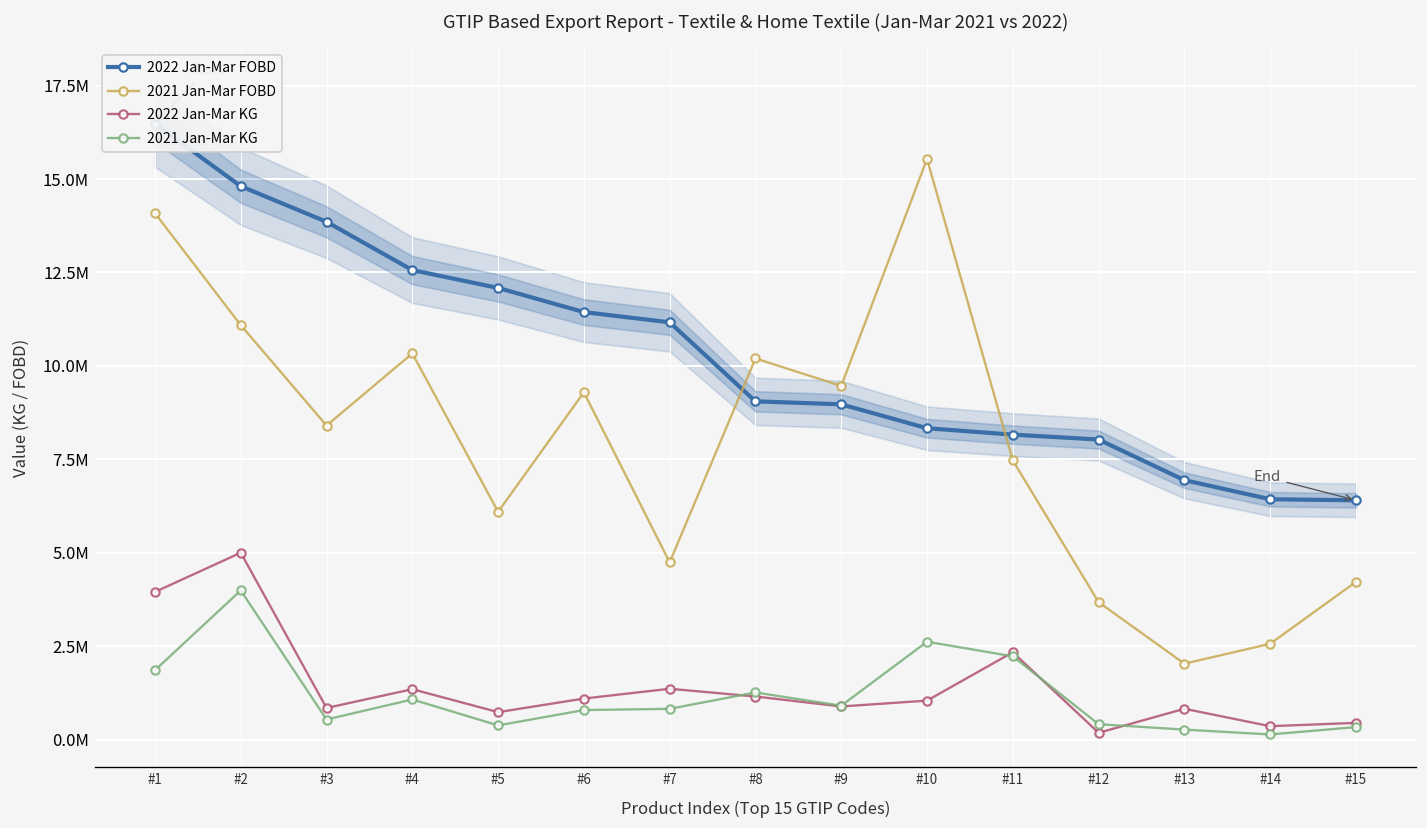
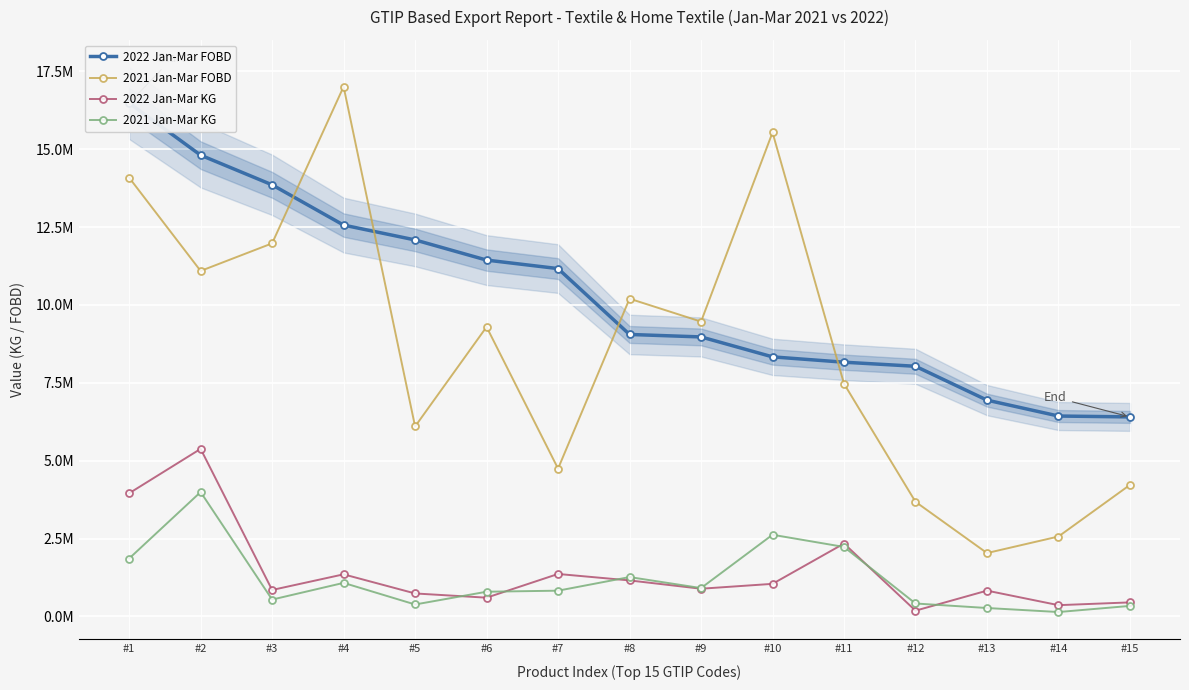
  {
    "2021 Jan-Mar FOBD": {
      "#1": 14100000,
      "#2": 11100000,
-     "#3": 8400000,
-     "#4": 10300000,
+     "#3": 12000000,
+     "#4": 17000000,
      "#5": 6100000,
      "#6": 9300000,
      "#7": 4700000,
      "#8": 10200000,
      "#9": 9500000,
      "#10": 15500000,
      "#11": 7500000,
      "#12": 3700000,
      "#13": 2000000,
      "#14": 2600000,
      "#15": 4200000
    },
    "2022 Jan-Mar KG": {
      "#1": 4000000,
-     "#2": 5000000,
+     "#2": 5400000,
      "#3": 800000,
      "#4": 1400000,
      "#5": 700000,
-     "#6": 1100000,
+     "#6": 600000,
      "#7": 1400000,
      "#8": 1200000,
      "#10": 1000000,
      "#11": 2300000,
      "#12": 200000,
      "#13": 800000,
      "#14": 400000,
      "#15": 400000
    },
    "2021 Jan-Mar KG": {
      "#1": 1900000,
      "#2": 4000000,
      "#3": 500000,
      "#4": 1100000,
      "#5": 400000,
      "#6": 800000,
      "#7": 800000,
      "#8": 1300000,
      "#10": 2600000,
      "#11": 2200000,
      "#12": 400000,
      "#13": 300000,
      "#14": 100000,
      "#15": 300000
    }
  }
